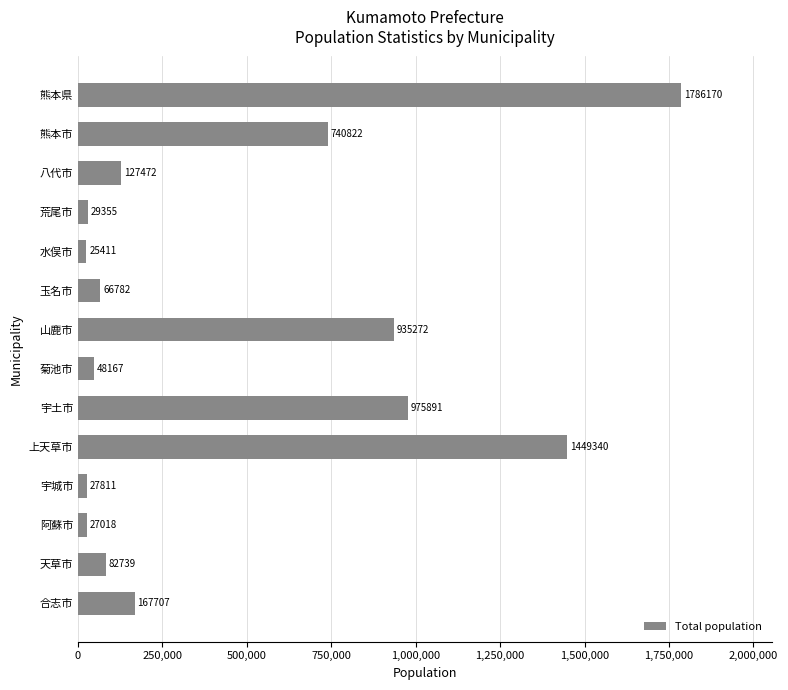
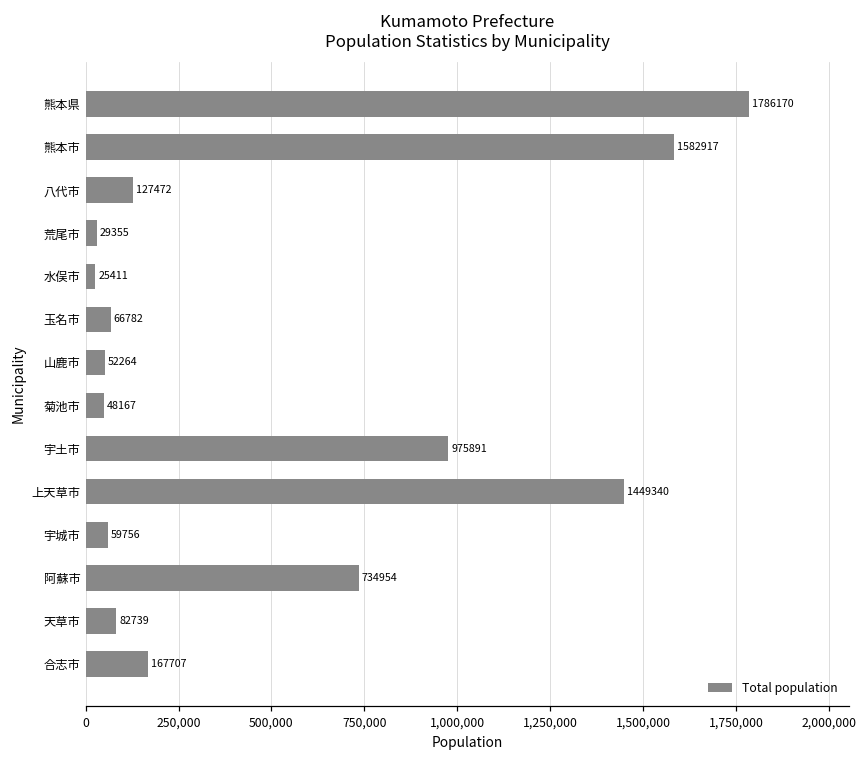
  {
    "熊本県": 1786170,
-   "熊本市": 740822,
+   "熊本市": 1582917,
    "八代市": 127472,
    "荒尾市": 29355,
    "水俣市": 25411,
    "玉名市": 66782,
-   "山鹿市": 935272,
+   "山鹿市": 52264,
    "菊池市": 48167,
    "宇土市": 975891,
    "上天草市": 1449340,
-   "宇城市": 27811,
-   "阿蘇市": 27018,
+   "宇城市": 59756,
+   "阿蘇市": 734954,
    "天草市": 82739,
    "合志市": 167707
  }
